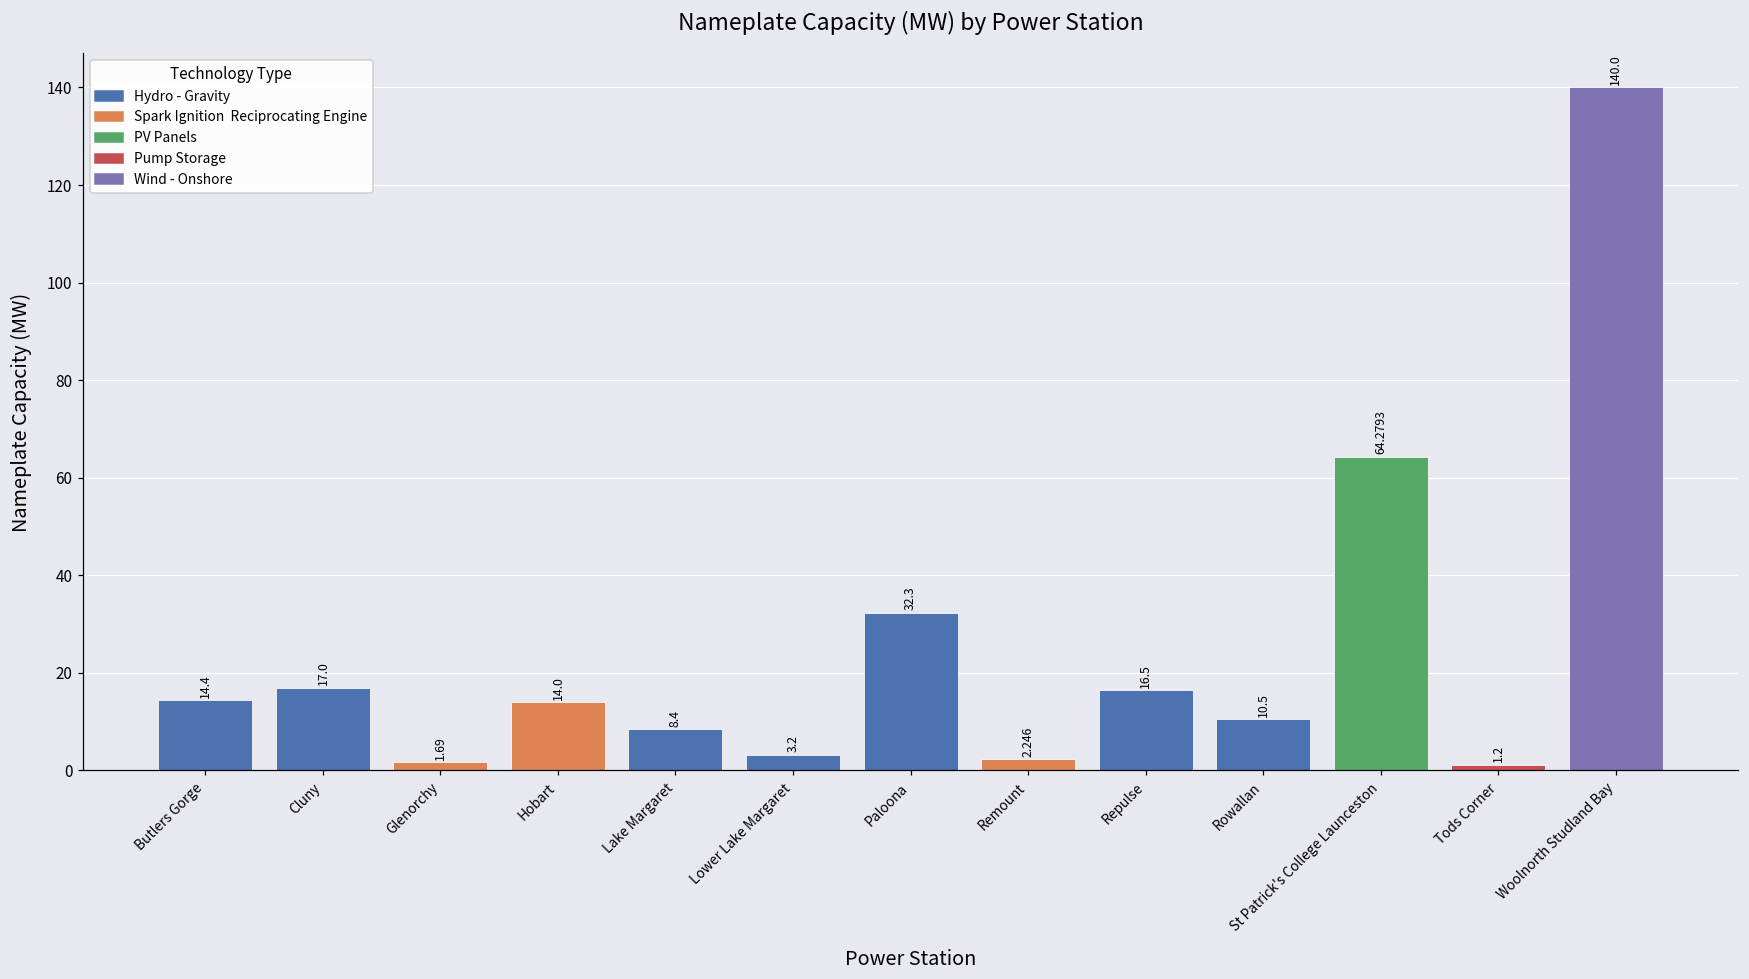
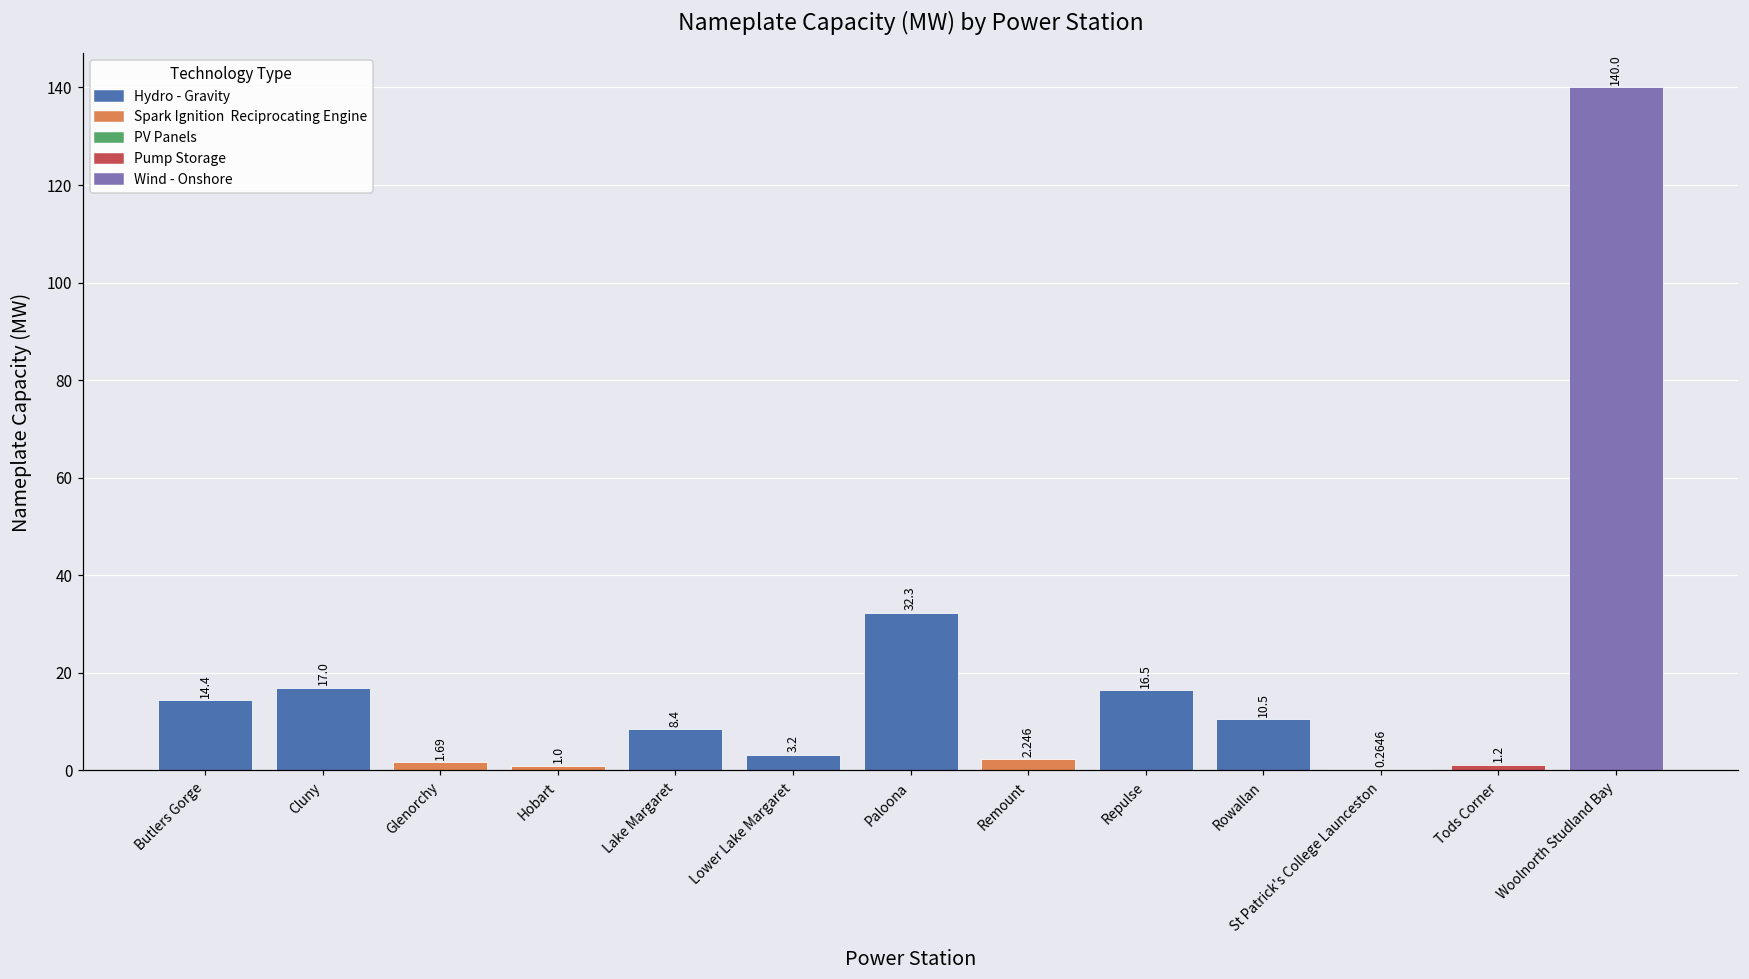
  {
    "Butlers Gorge": 14.4,
    "Cluny": 17.0,
    "Glenorchy": 1.69,
-   "Hobart": 14.0,
+   "Hobart": 1.0,
    "Lake Margaret": 8.4,
    "Lower Lake Margaret": 3.2,
    "Paloona": 32.3,
    "Remount": 2.246,
    "Repulse": 16.5,
    "Rowallan": 10.5,
-   "St Patrick's College Launceston": 64.2793,
+   "St Patrick's College Launceston": 0.2646,
    "Tods Corner": 1.2,
    "Woolnorth Studland Bay": 140.0
  }
